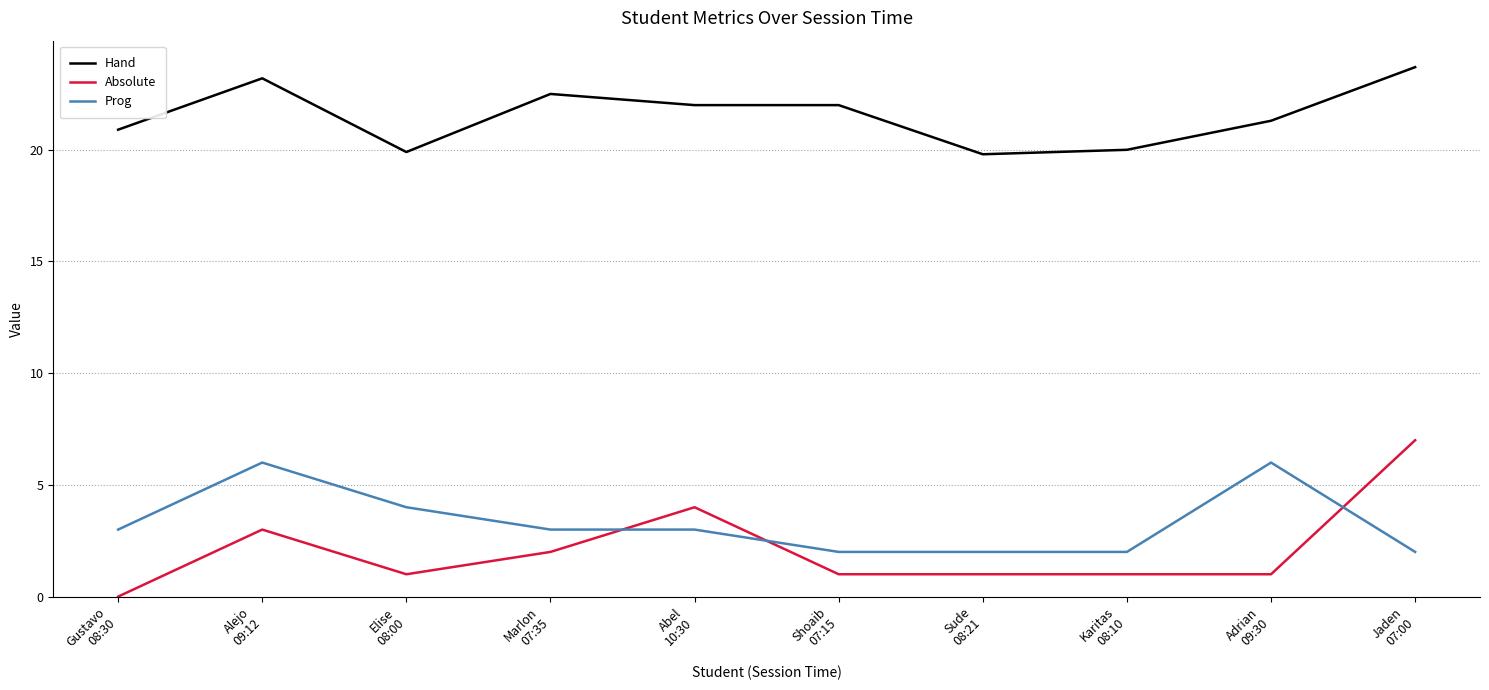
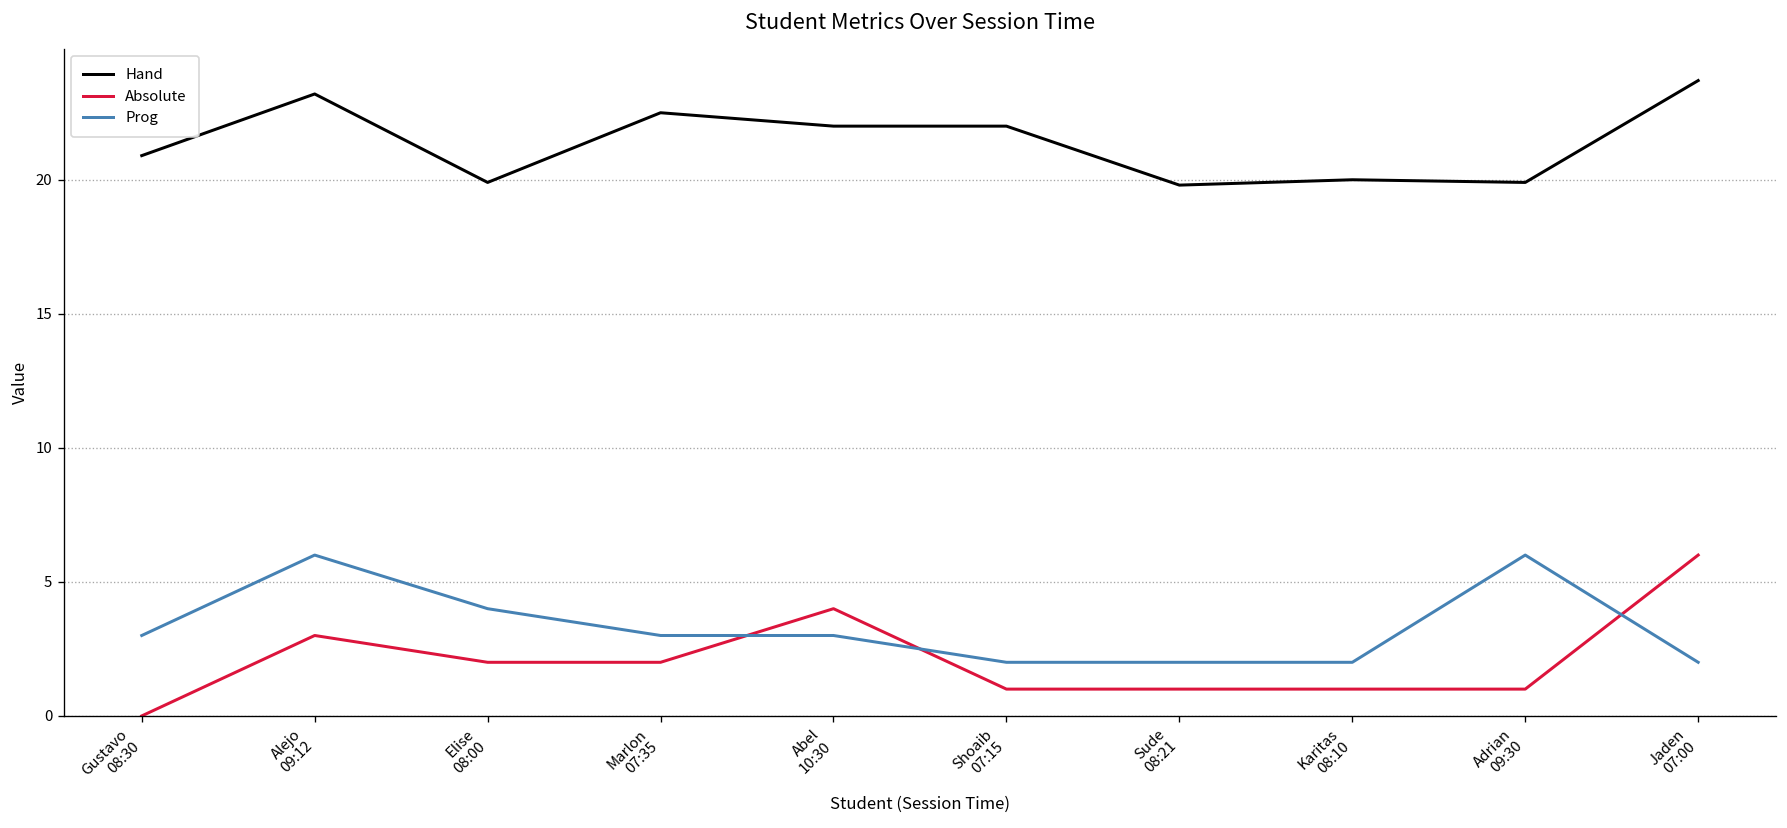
  {
    "Hand": {
      "Gustavo 08:30": 20.9,
      "Alejo 09:12": 23.2,
      "Elise 08:00": 19.9,
      "Marlon 07:35": 22.5,
      "Abel 10:30": 22.0,
      "Shoaib 07:15": 22.0,
      "Sude 08:21": 19.8,
      "Karitas 08:10": 20.0,
-     "Adrian 09:30": 21.3,
+     "Adrian 09:30": 19.9,
      "Jaden 07:00": 23.7
    },
    "Absolute": {
      "Gustavo 08:30": 0,
      "Alejo 09:12": 3,
-     "Elise 08:00": 1,
+     "Elise 08:00": 2,
      "Marlon 07:35": 2,
      "Abel 10:30": 4,
      "Shoaib 07:15": 1,
      "Sude 08:21": 1,
      "Karitas 08:10": 1,
      "Adrian 09:30": 1,
-     "Jaden 07:00": 7
+     "Jaden 07:00": 6
    },
    "Prog": {
      "Gustavo 08:30": 3.0,
      "Alejo 09:12": 6.0,
      "Elise 08:00": 4.0,
      "Marlon 07:35": 3.0,
      "Abel 10:30": 3.0,
      "Shoaib 07:15": 2.0,
      "Sude 08:21": 2.0,
      "Karitas 08:10": 2.0,
      "Adrian 09:30": 6.0,
      "Jaden 07:00": 2.0
    }
  }
